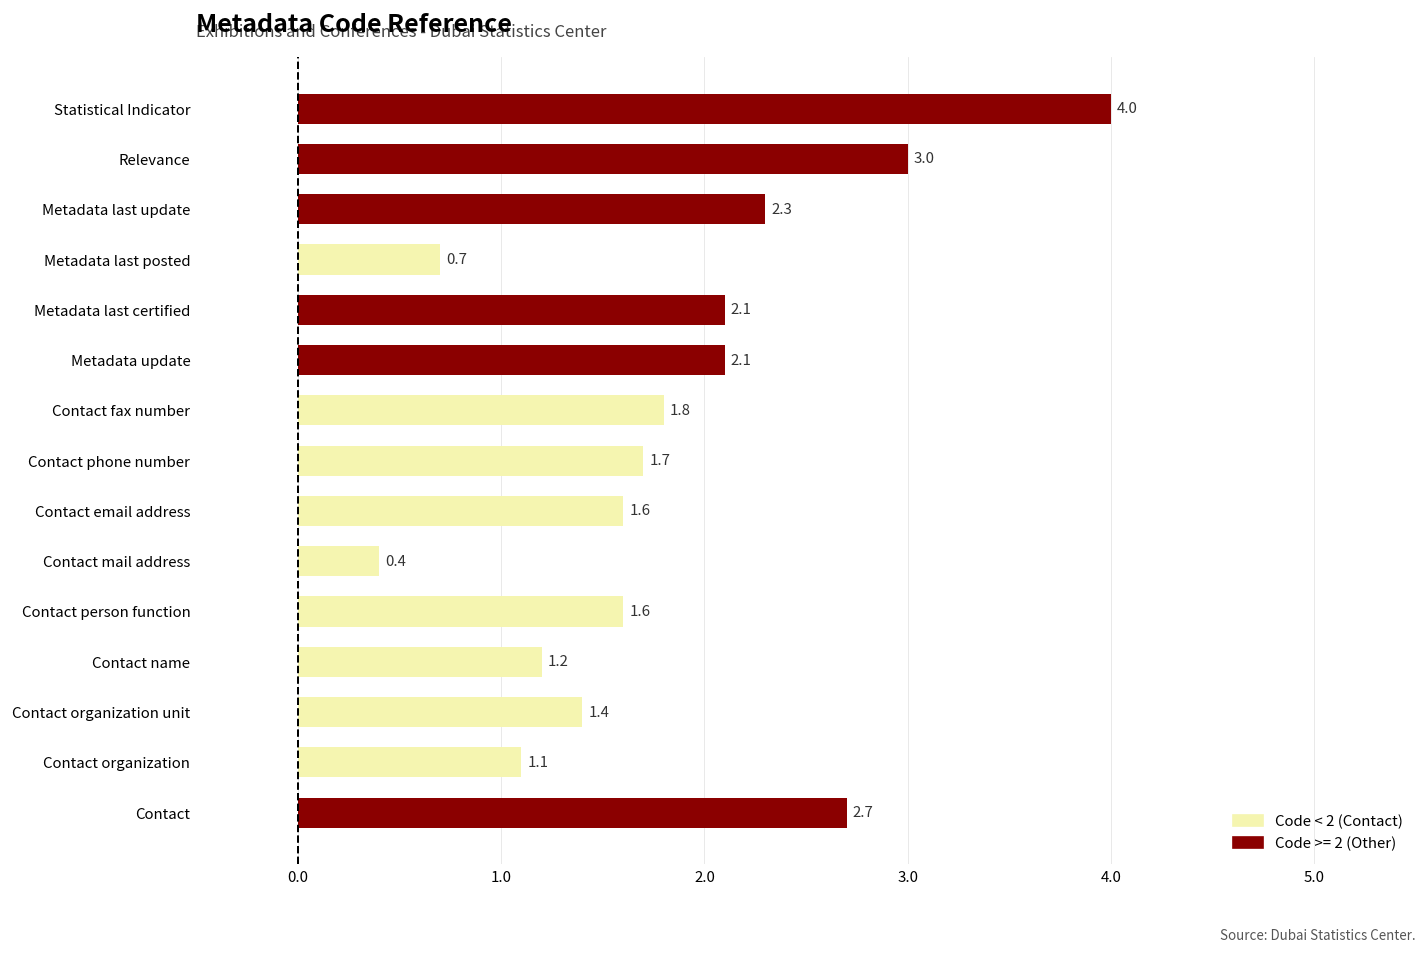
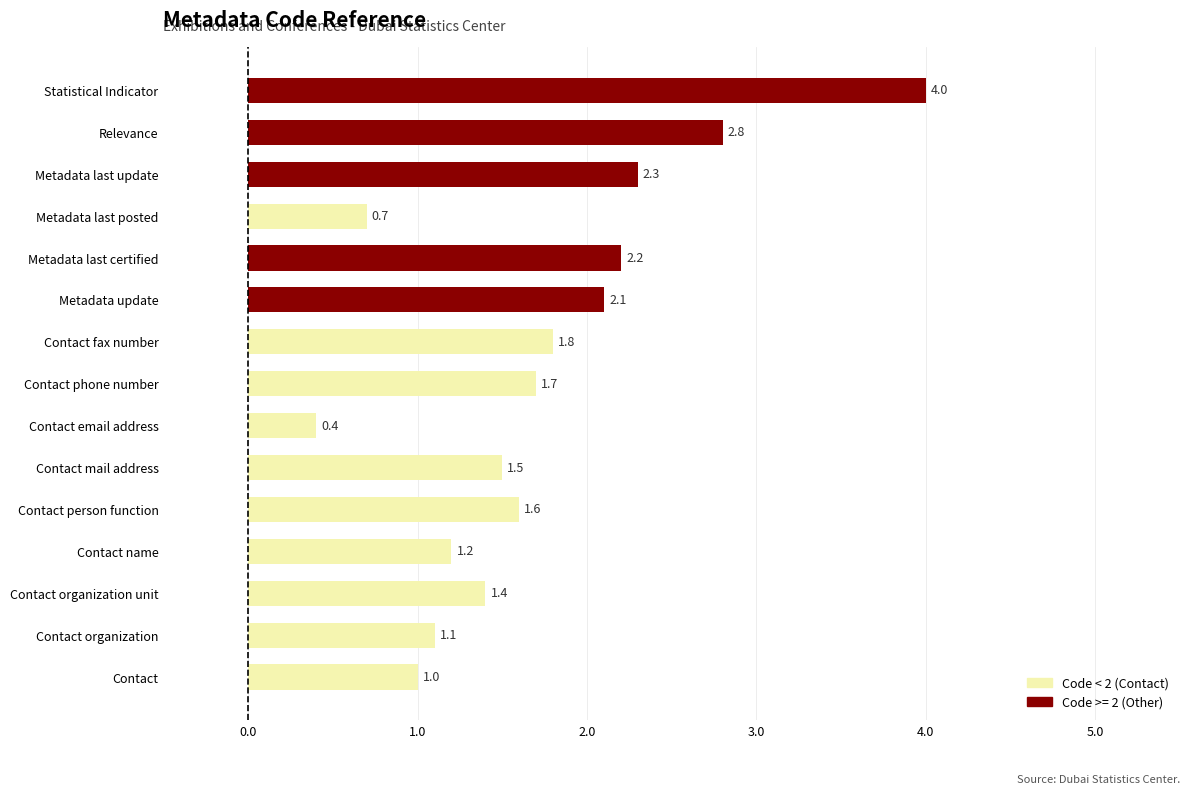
  {
    "Statistical Indicator": 4.0,
-   "Relevance": 3.0,
+   "Relevance": 2.8,
    "Metadata last update": 2.3,
    "Metadata last posted": 0.7,
-   "Metadata last certified": 2.1,
+   "Metadata last certified": 2.2,
    "Metadata update": 2.1,
    "Contact fax number": 1.8,
    "Contact phone number": 1.7,
-   "Contact email address": 1.6,
-   "Contact mail address": 0.4,
+   "Contact email address": 0.4,
+   "Contact mail address": 1.5,
    "Contact person function": 1.6,
    "Contact name": 1.2,
    "Contact organization unit": 1.4,
    "Contact organization": 1.1,
-   "Contact": 2.7
+   "Contact": 1.0
  }
